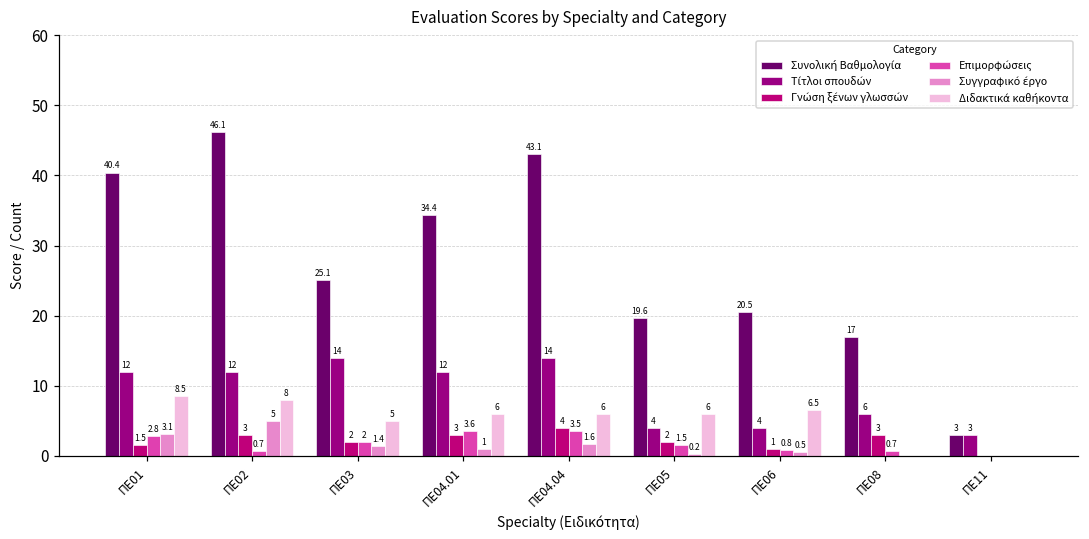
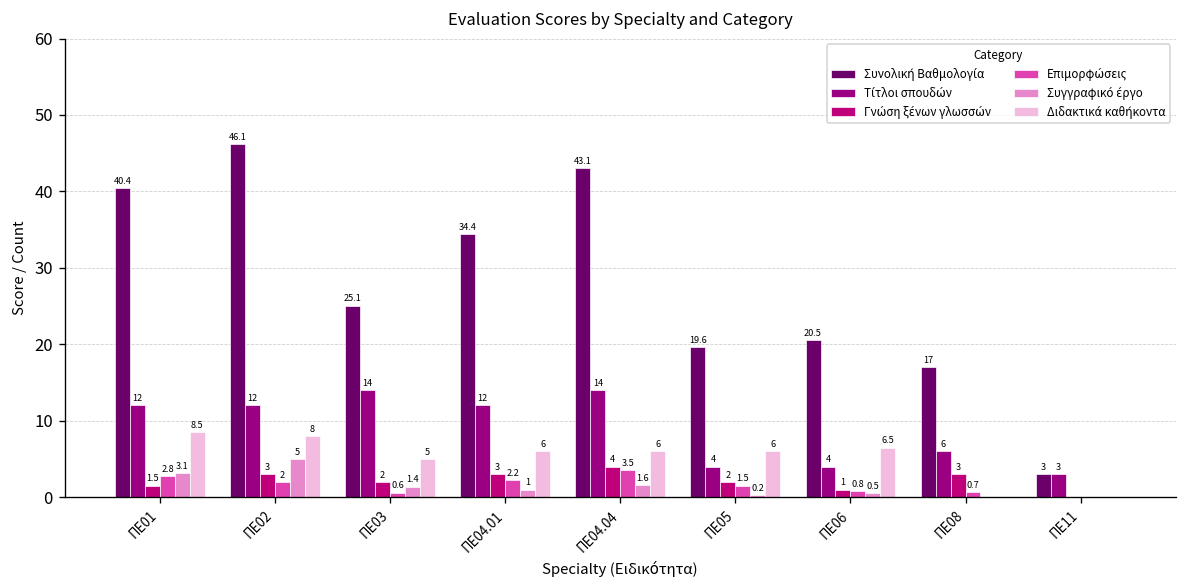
  {
    "Επιμορφώσεις": {
      "ΠΕ01": 2.8,
-     "ΠΕ02": 0.7,
-     "ΠΕ03": 2,
-     "ΠΕ04.01": 3.6,
+     "ΠΕ02": 2,
+     "ΠΕ03": 0.6,
+     "ΠΕ04.01": 2.2,
      "ΠΕ04.04": 3.5,
      "ΠΕ05": 1.5,
      "ΠΕ06": 0.8,
      "ΠΕ08": 0.7
    }
  }
